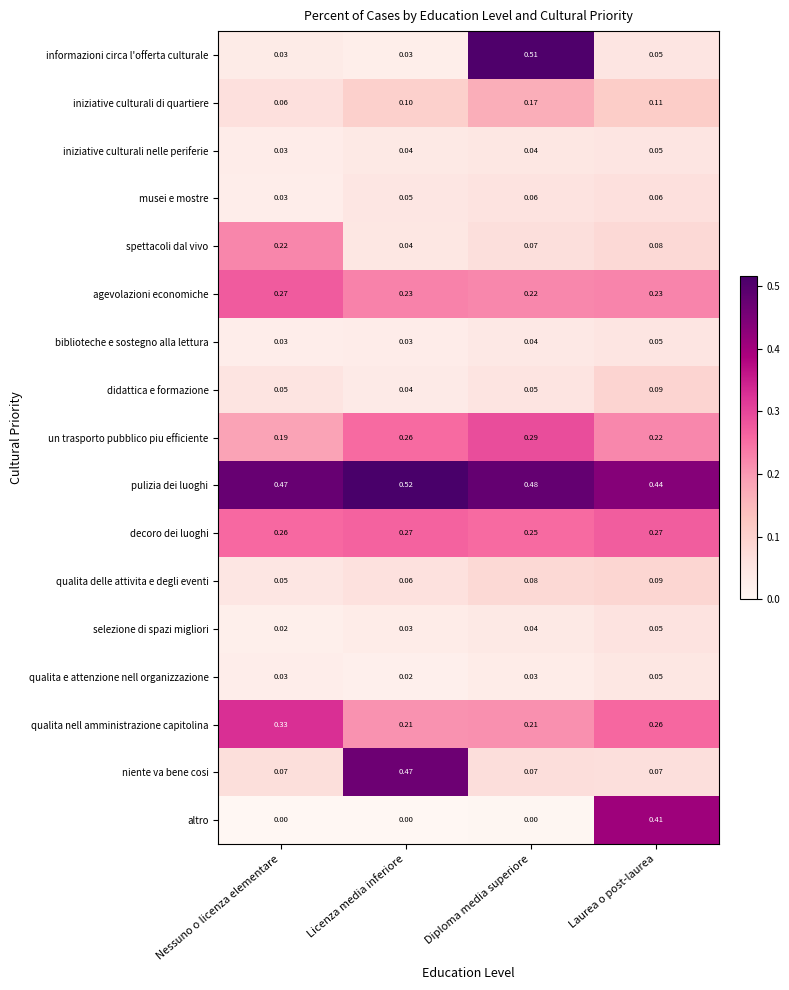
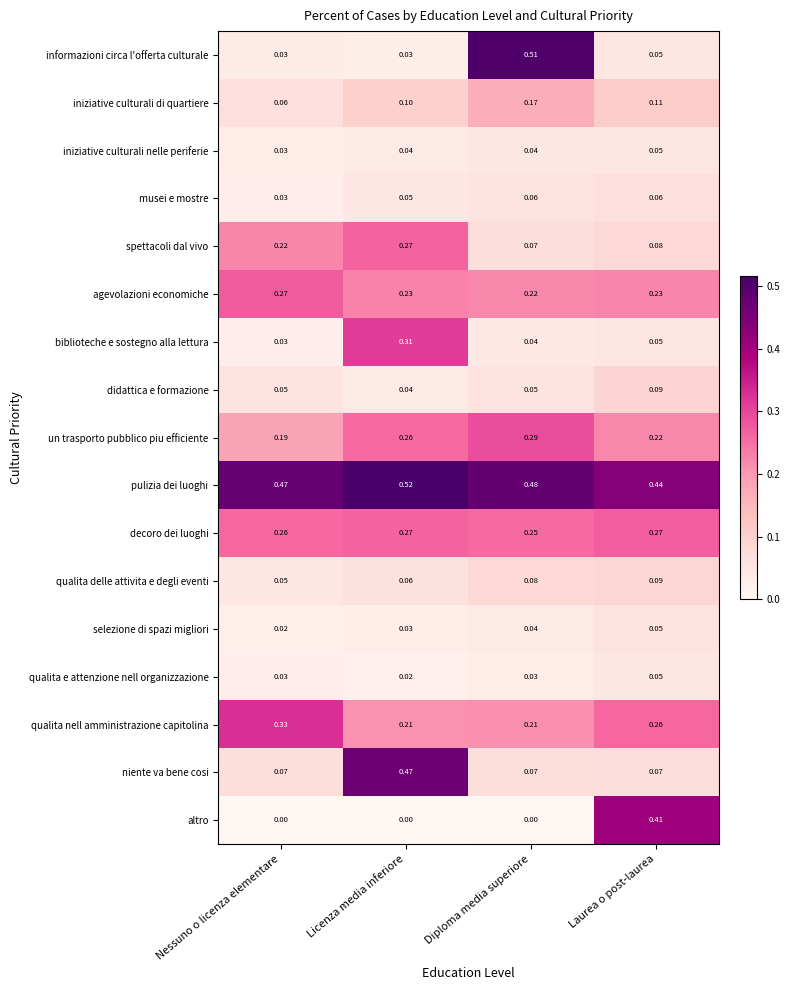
  {
    "informazioni circa l'offerta culturale": {
      "Nessuno o licenza elementare": 0.03,
      "Licenza media inferiore": 0.03,
      "Diploma media superiore": 0.51,
      "Laurea o post-laurea": 0.05
    },
    "iniziative culturali di quartiere": {
      "Nessuno o licenza elementare": 0.06,
      "Licenza media inferiore": 0.10,
      "Diploma media superiore": 0.17,
      "Laurea o post-laurea": 0.11
    },
    "iniziative culturali nelle periferie": {
      "Nessuno o licenza elementare": 0.03,
      "Licenza media inferiore": 0.04,
      "Diploma media superiore": 0.04,
      "Laurea o post-laurea": 0.05
    },
    "musei e mostre": {
      "Nessuno o licenza elementare": 0.03,
      "Licenza media inferiore": 0.05,
      "Diploma media superiore": 0.06,
      "Laurea o post-laurea": 0.06
    },
    "spettacoli dal vivo": {
      "Nessuno o licenza elementare": 0.22,
-     "Licenza media inferiore": 0.04,
+     "Licenza media inferiore": 0.27,
      "Diploma media superiore": 0.07,
      "Laurea o post-laurea": 0.08
    },
    "agevolazioni economiche": {
      "Nessuno o licenza elementare": 0.27,
      "Licenza media inferiore": 0.23,
      "Diploma media superiore": 0.22,
      "Laurea o post-laurea": 0.23
    },
    "biblioteche e sostegno alla lettura": {
      "Nessuno o licenza elementare": 0.03,
-     "Licenza media inferiore": 0.03,
+     "Licenza media inferiore": 0.31,
      "Diploma media superiore": 0.04,
      "Laurea o post-laurea": 0.05
    },
    "didattica e formazione": {
      "Nessuno o licenza elementare": 0.05,
      "Licenza media inferiore": 0.04,
      "Diploma media superiore": 0.05,
      "Laurea o post-laurea": 0.09
    },
    "un trasporto pubblico piu efficiente": {
      "Nessuno o licenza elementare": 0.19,
      "Licenza media inferiore": 0.26,
      "Diploma media superiore": 0.29,
      "Laurea o post-laurea": 0.22
    },
    "pulizia dei luoghi": {
      "Nessuno o licenza elementare": 0.47,
      "Licenza media inferiore": 0.52,
      "Diploma media superiore": 0.48,
      "Laurea o post-laurea": 0.44
    },
    "decoro dei luoghi": {
      "Nessuno o licenza elementare": 0.26,
      "Licenza media inferiore": 0.27,
      "Diploma media superiore": 0.25,
      "Laurea o post-laurea": 0.27
    },
    "qualita delle attivita e degli eventi": {
      "Nessuno o licenza elementare": 0.05,
      "Licenza media inferiore": 0.06,
      "Diploma media superiore": 0.08,
      "Laurea o post-laurea": 0.09
    },
    "selezione di spazi migliori": {
      "Nessuno o licenza elementare": 0.02,
      "Licenza media inferiore": 0.03,
      "Diploma media superiore": 0.04,
      "Laurea o post-laurea": 0.05
    },
    "qualita e attenzione nell organizzazione": {
      "Nessuno o licenza elementare": 0.03,
      "Licenza media inferiore": 0.02,
      "Diploma media superiore": 0.03,
      "Laurea o post-laurea": 0.05
    },
    "qualita nell amministrazione capitolina": {
      "Nessuno o licenza elementare": 0.33,
      "Licenza media inferiore": 0.21,
      "Diploma media superiore": 0.21,
      "Laurea o post-laurea": 0.26
    },
    "niente va bene cosi": {
      "Nessuno o licenza elementare": 0.07,
      "Licenza media inferiore": 0.47,
      "Diploma media superiore": 0.07,
      "Laurea o post-laurea": 0.07
    },
    "altro": {
      "Nessuno o licenza elementare": 0.00,
      "Licenza media inferiore": 0.00,
      "Diploma media superiore": 0.00,
      "Laurea o post-laurea": 0.41
    }
  }
